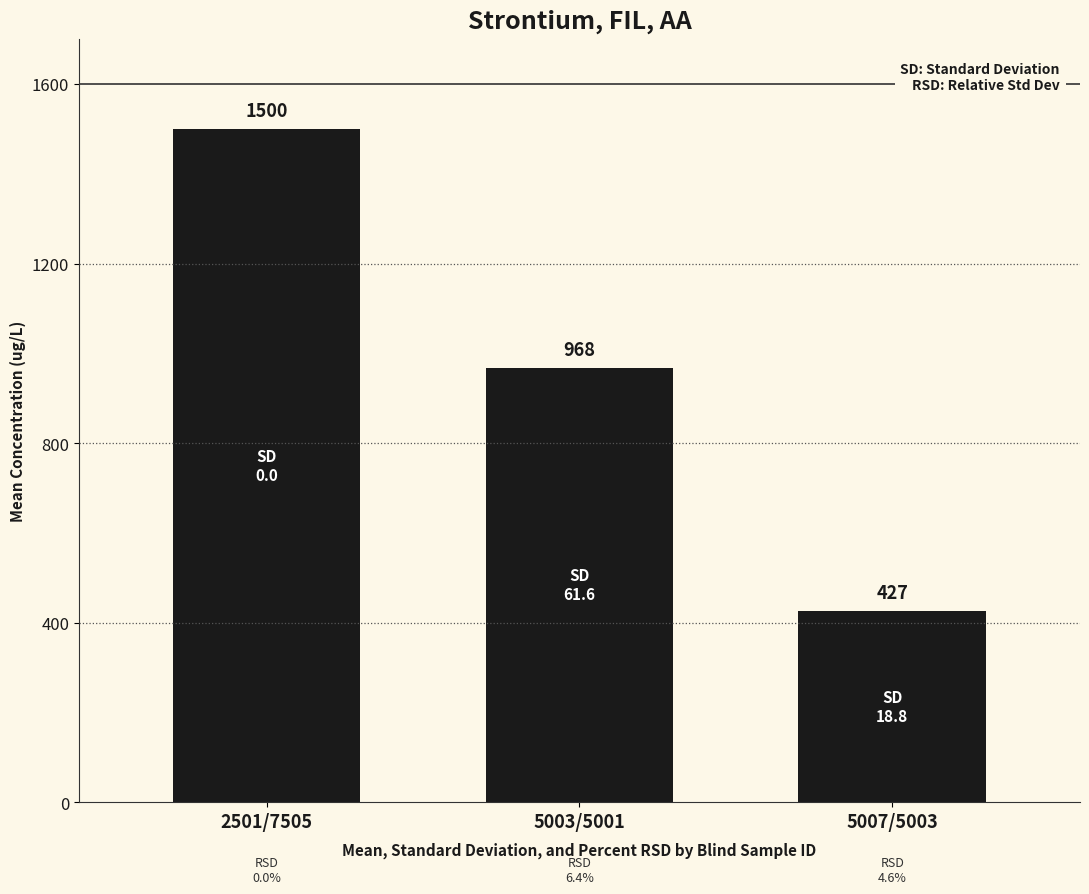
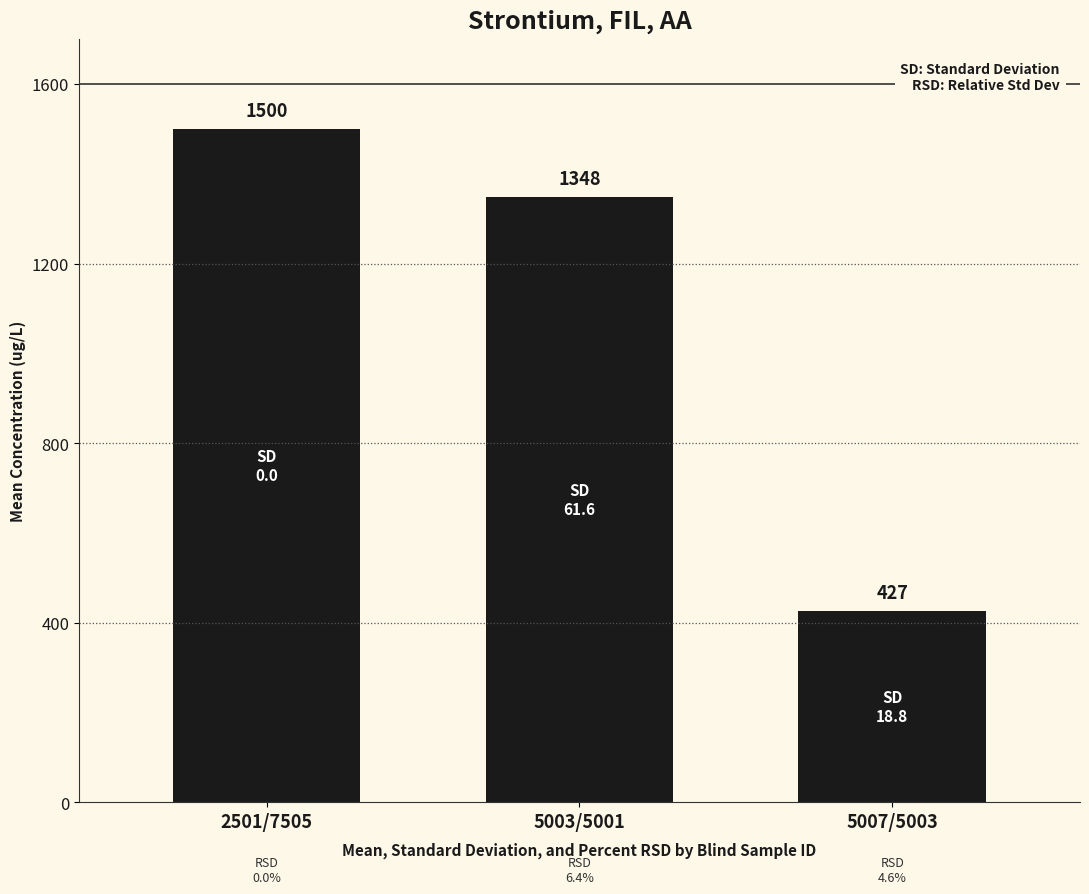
  {
    "2501/7505": 1500,
-   "5003/5001": 968,
+   "5003/5001": 1348,
    "5007/5003": 427
  }
